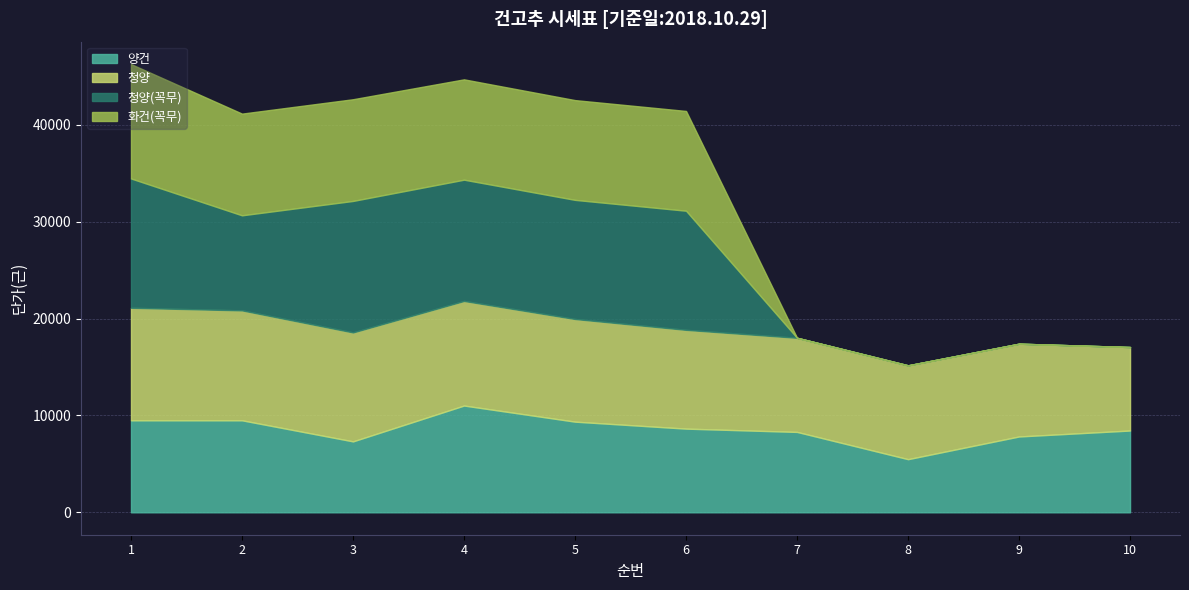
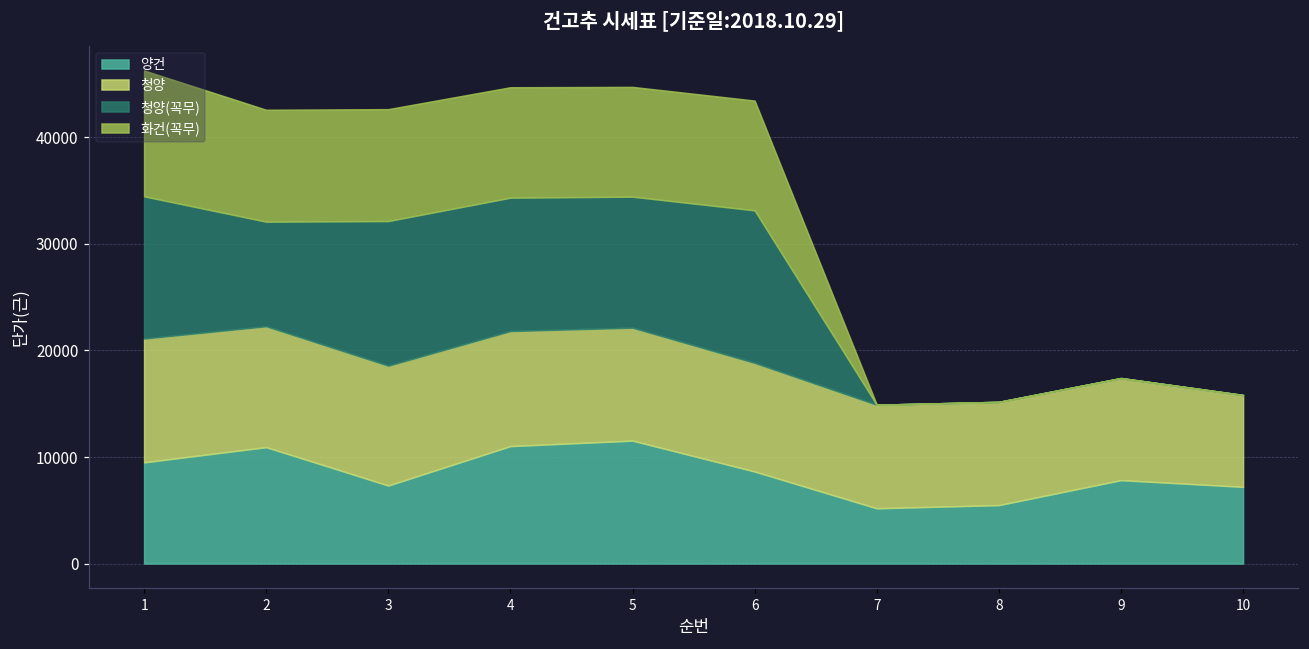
  {
    "양건": {
      "1": 10000,
-     "2": 10000,
+     "2": 11000,
      "3": 7000,
      "4": 11000,
-     "5": 9000,
+     "5": 12000,
      "6": 9000,
-     "7": 8000,
+     "7": 5000,
      "8": 5000,
      "9": 8000,
-     "10": 8000
+     "10": 7000
    },
    "청양(꼭무)": {
      "1": 13000,
      "2": 10000,
      "3": 14000,
      "4": 13000,
      "5": 12000,
-     "6": 12000
+     "6": 14000
    }
  }
